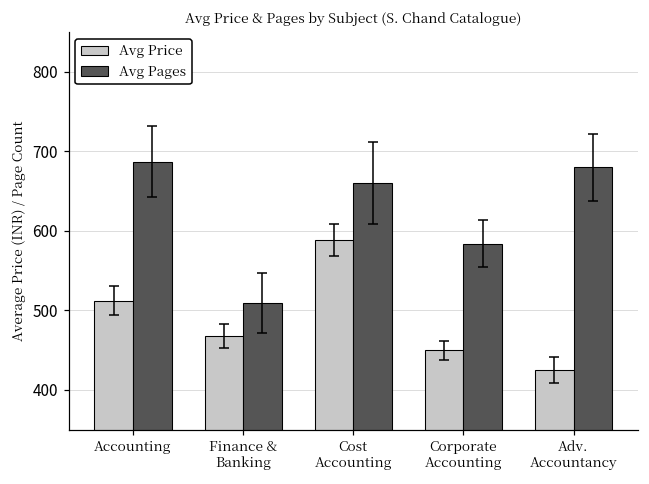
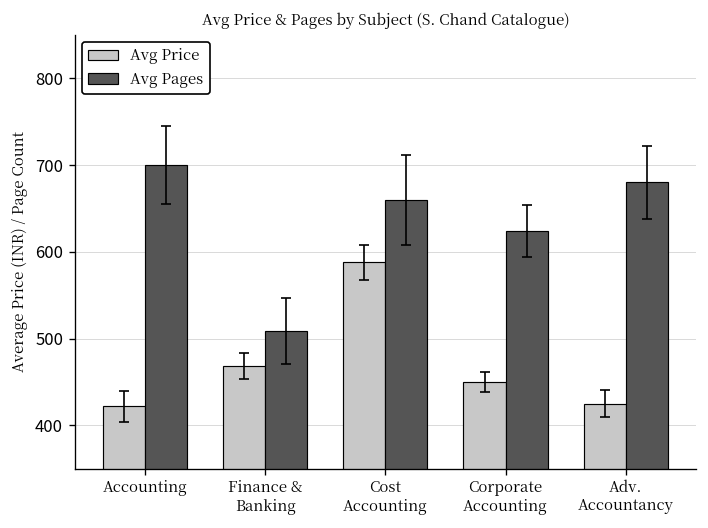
  {
    "Avg Price": {
-     "Accounting": 510,
+     "Accounting": 420,
      "Finance & Banking": 470,
      "Cost Accounting": 590,
      "Corporate Accounting": 450,
      "Adv. Accountancy": 430
    },
    "Avg Pages": {
-     "Accounting": 690,
+     "Accounting": 700,
      "Finance & Banking": 510,
      "Cost Accounting": 660,
-     "Corporate Accounting": 580,
+     "Corporate Accounting": 620,
      "Adv. Accountancy": 680
    }
  }
